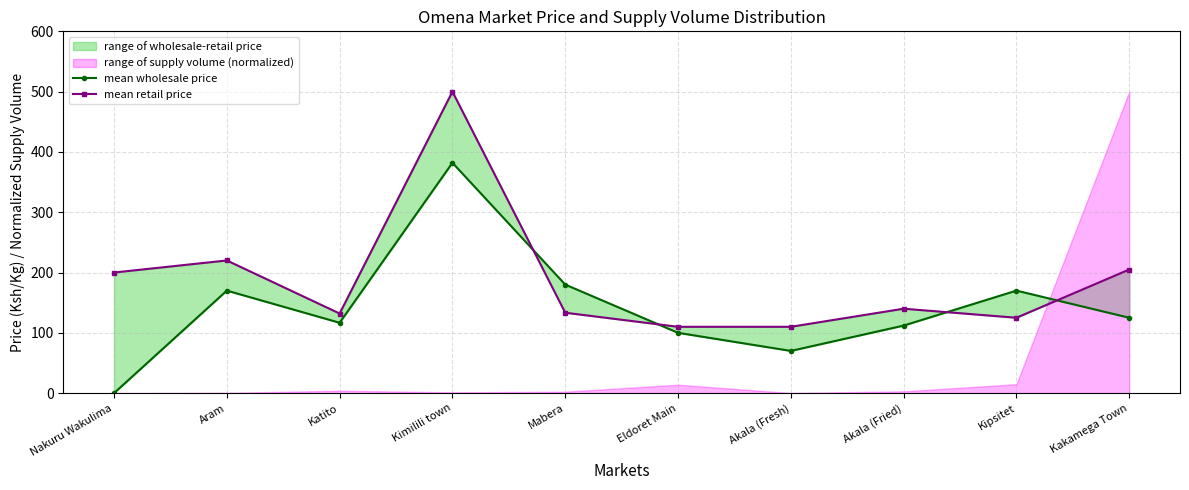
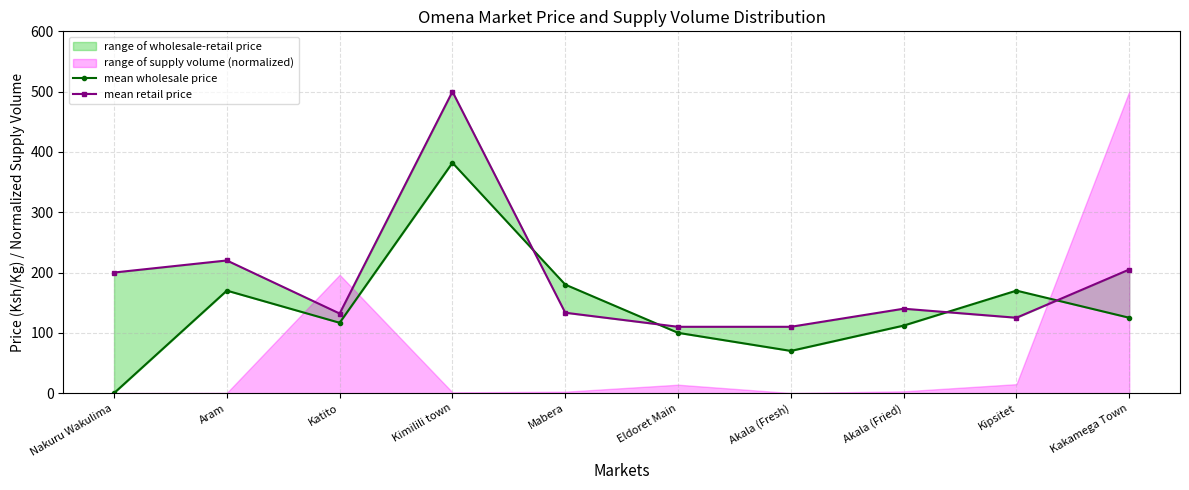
  {
    "mean wholesale price": {
      "Aram": 170,
      "Katito": 120,
      "Kimilili town": 380,
      "Eldoret Main": 100,
      "Akala (Fresh)": 70,
      "Akala (Fried)": 110,
      "Kakamega Town": 130
    },
    "range of supply volume (normalized)": {
-     "Katito": 0,
+     "Katito": 200,
      "Eldoret Main": 10,
      "Kipsitet": 10,
      "Kakamega Town": 500
    },
    "mean retail price": {
      "Mabera": 130,
      "Kipsitet": 130
    }
  }
